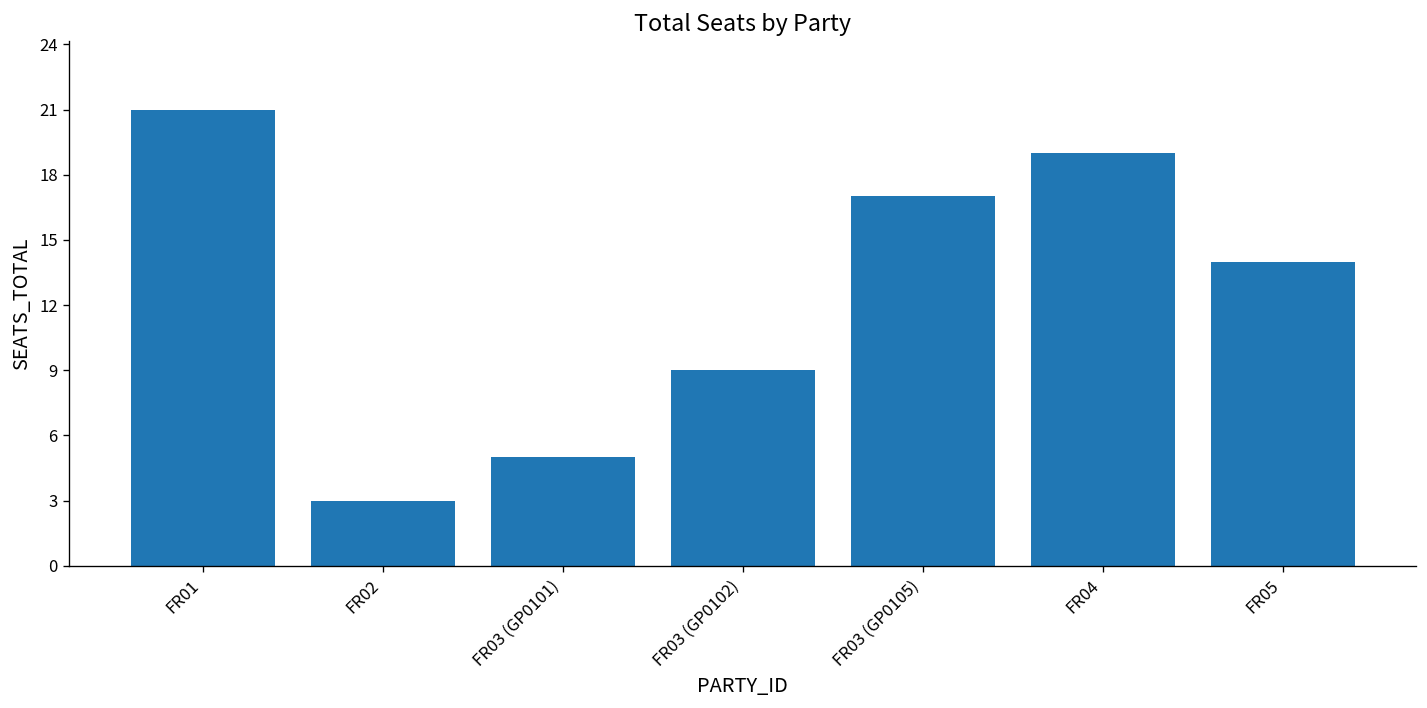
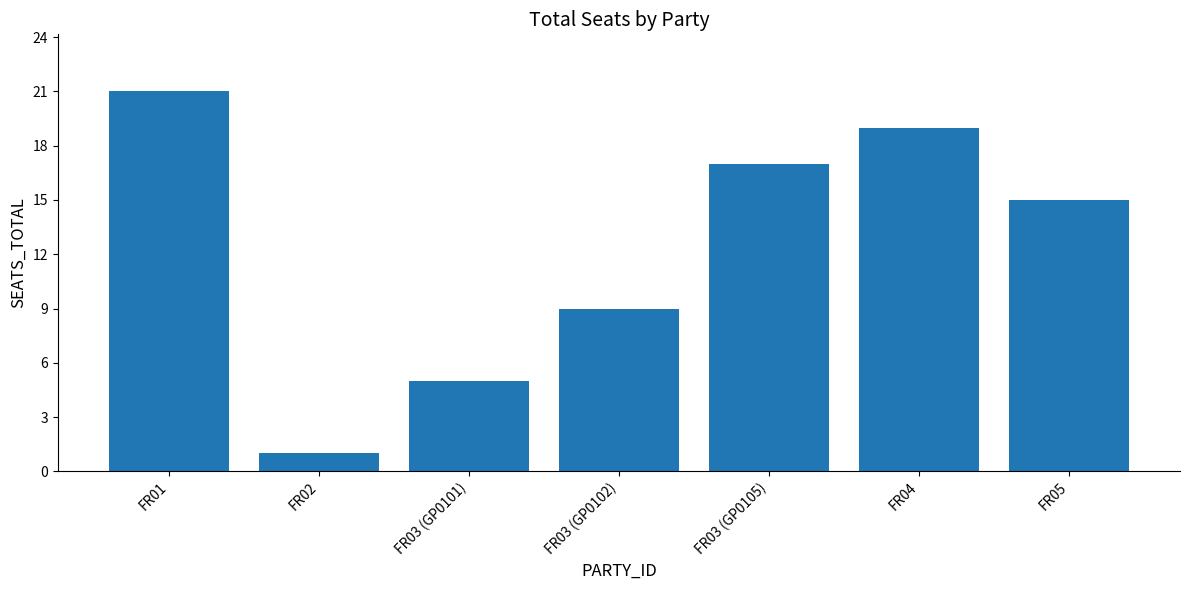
  {
    "FR01": 21,
-   "FR02": 3,
+   "FR02": 1,
    "FR03 (GP0101)": 5,
    "FR03 (GP0102)": 9,
    "FR03 (GP0105)": 17,
    "FR04": 19,
-   "FR05": 14
+   "FR05": 15
  }
